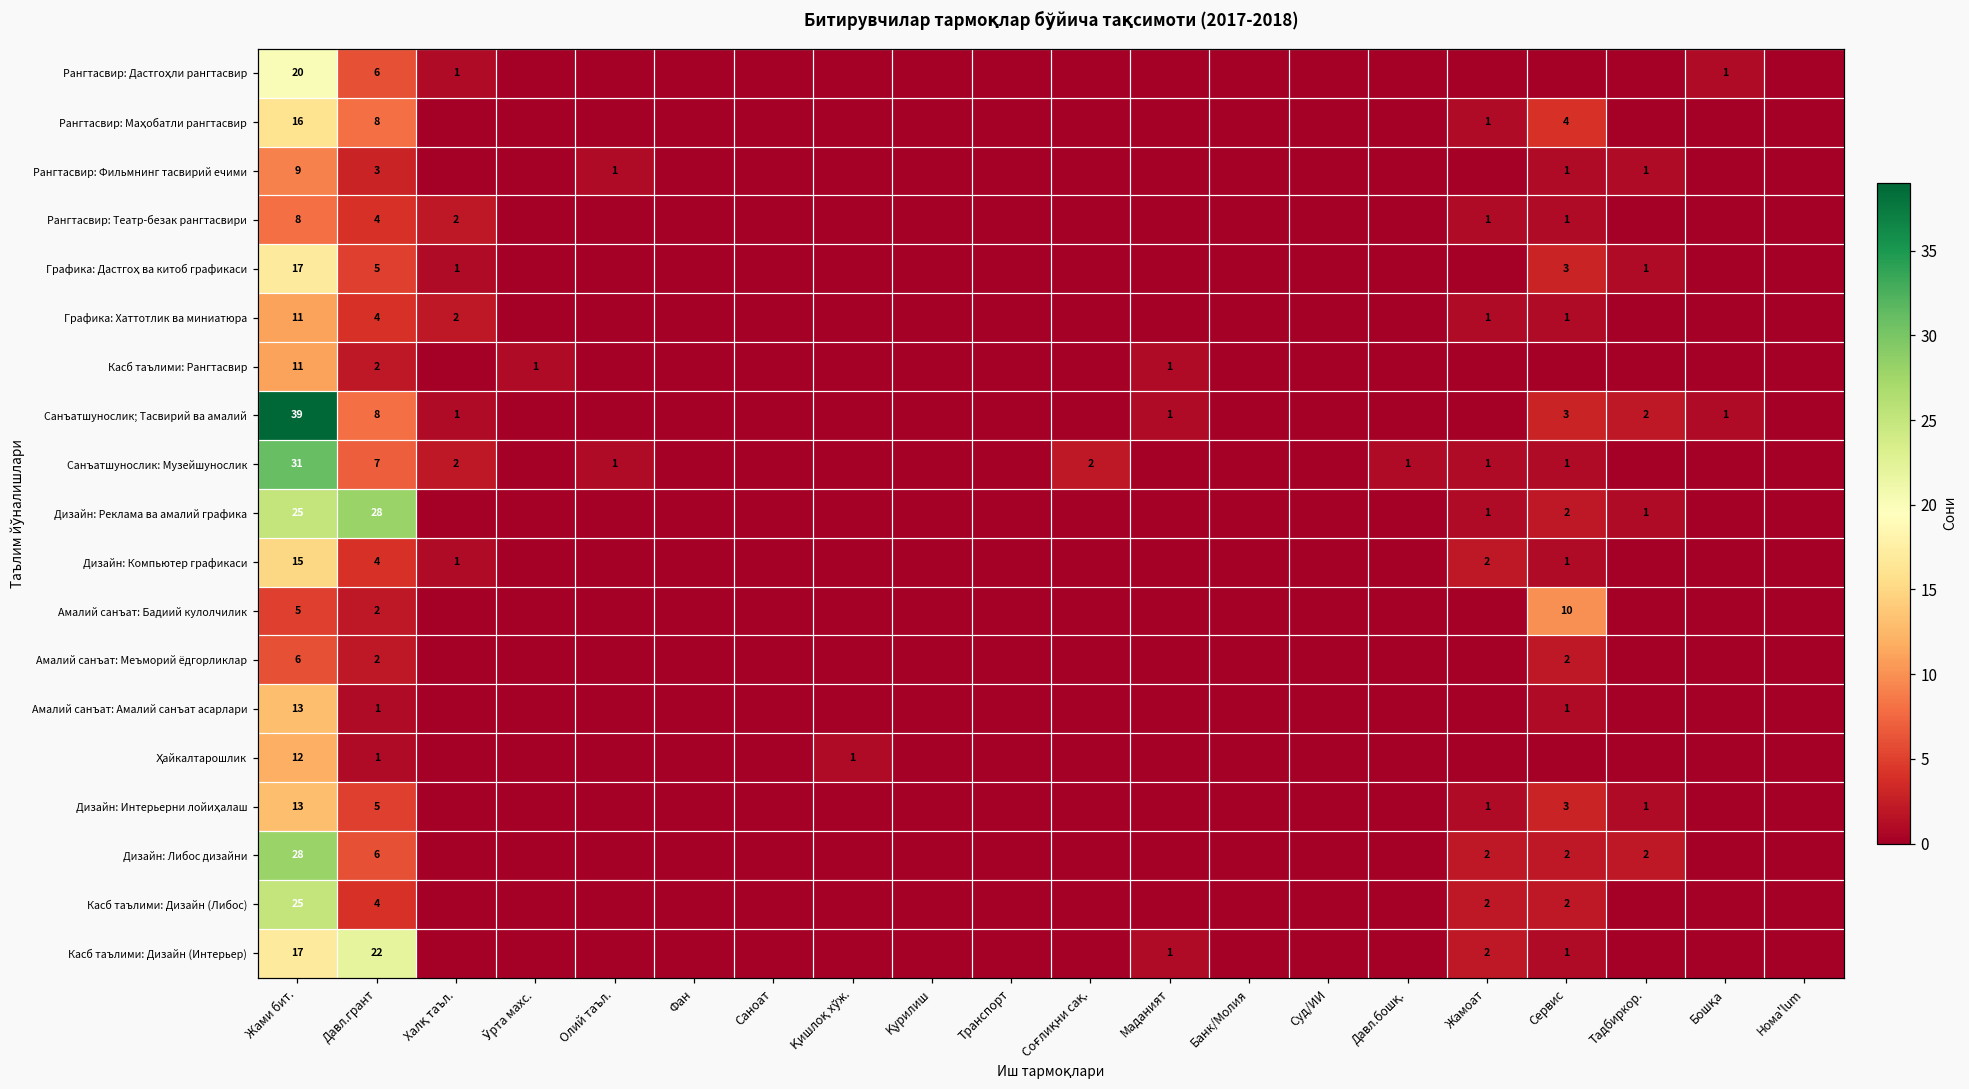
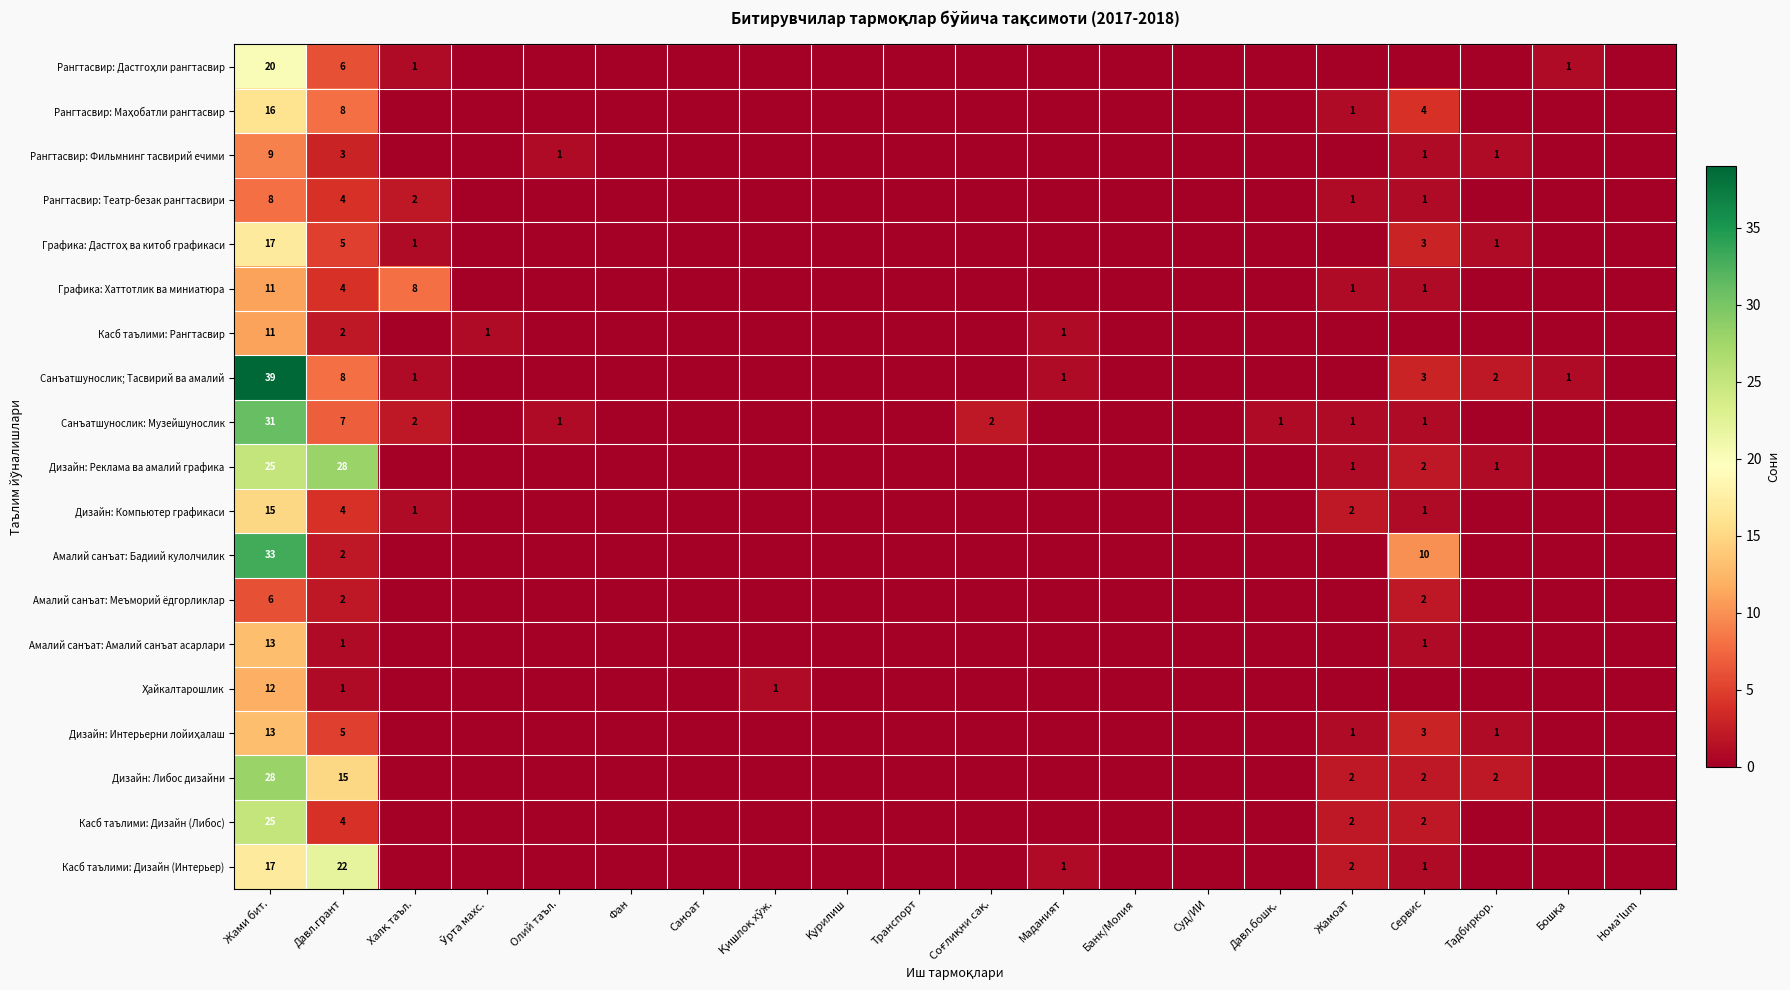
  {
    "Рангтасвир: Дастгоҳли рангтасвир": {
      "Жами бит.": 20,
      "Давл.грант": 6,
      "Халқ таъл.": 1,
      "Бошқа": 1
    },
    "Рангтасвир: Маҳобатли рангтасвир": {
      "Жами бит.": 16,
      "Давл.грант": 8,
      "Жамоат": 1,
      "Сервис": 4
    },
    "Рангтасвир: Фильмнинг тасвирий ечими": {
      "Жами бит.": 9,
      "Давл.грант": 3,
      "Олий таъл.": 1,
      "Сервис": 1,
      "Тадбиркор.": 1
    },
    "Рангтасвир: Театр-безак рангтасвири": {
      "Жами бит.": 8,
      "Давл.грант": 4,
      "Халқ таъл.": 2,
      "Жамоат": 1,
      "Сервис": 1
    },
    "Графика: Дастгоҳ ва китоб графикаси": {
      "Жами бит.": 17,
      "Давл.грант": 5,
      "Халқ таъл.": 1,
      "Сервис": 3,
      "Тадбиркор.": 1
    },
    "Графика: Хаттотлик ва миниатюра": {
      "Жами бит.": 11,
      "Давл.грант": 4,
-     "Халқ таъл.": 2,
+     "Халқ таъл.": 8,
      "Жамоат": 1,
      "Сервис": 1
    },
    "Касб таълими: Рангтасвир": {
      "Жами бит.": 11,
      "Давл.грант": 2,
      "Ўрта махс.": 1,
      "Маданият": 1
    },
    "Санъатшунослик; Тасвирий ва амалий": {
      "Жами бит.": 39,
      "Давл.грант": 8,
      "Халқ таъл.": 1,
      "Маданият": 1,
      "Сервис": 3,
      "Тадбиркор.": 2,
      "Бошқа": 1
    },
    "Санъатшунослик: Музейшунослик": {
      "Жами бит.": 31,
      "Давл.грант": 7,
      "Халқ таъл.": 2,
      "Олий таъл.": 1,
      "Соғлиқни сақ.": 2,
      "Давл.бошқ.": 1,
      "Жамоат": 1,
      "Сервис": 1
    },
    "Дизайн: Реклама ва амалий графика": {
      "Жами бит.": 25,
      "Давл.грант": 28,
      "Жамоат": 1,
      "Сервис": 2,
      "Тадбиркор.": 1
    },
    "Дизайн: Компьютер графикаси": {
      "Жами бит.": 15,
      "Давл.грант": 4,
      "Халқ таъл.": 1,
      "Жамоат": 2,
      "Сервис": 1
    },
    "Амалий санъат: Бадиий кулолчилик": {
-     "Жами бит.": 5,
+     "Жами бит.": 33,
      "Давл.грант": 2,
      "Сервис": 10
    },
    "Амалий санъат: Меъморий ёдгорликлар": {
      "Жами бит.": 6,
      "Давл.грант": 2,
      "Сервис": 2
    },
    "Амалий санъат: Амалий санъат асарлари": {
      "Жами бит.": 13,
      "Давл.грант": 1,
      "Сервис": 1
    },
    "Ҳайкалтарошлик": {
      "Жами бит.": 12,
      "Давл.грант": 1,
      "Қишлоқ хўж.": 1
    },
    "Дизайн: Интерьерни лойиҳалаш": {
      "Жами бит.": 13,
      "Давл.грант": 5,
      "Жамоат": 1,
      "Сервис": 3,
      "Тадбиркор.": 1
    },
    "Дизайн: Либос дизайни": {
      "Жами бит.": 28,
-     "Давл.грант": 6,
+     "Давл.грант": 15,
      "Жамоат": 2,
      "Сервис": 2,
      "Тадбиркор.": 2
    },
    "Касб таълими: Дизайн (Либос)": {
      "Жами бит.": 25,
      "Давл.грант": 4,
      "Жамоат": 2,
      "Сервис": 2
    },
    "Касб таълими: Дизайн (Интерьер)": {
      "Жами бит.": 17,
      "Давл.грант": 22,
      "Маданият": 1,
      "Жамоат": 2,
      "Сервис": 1
    }
  }
